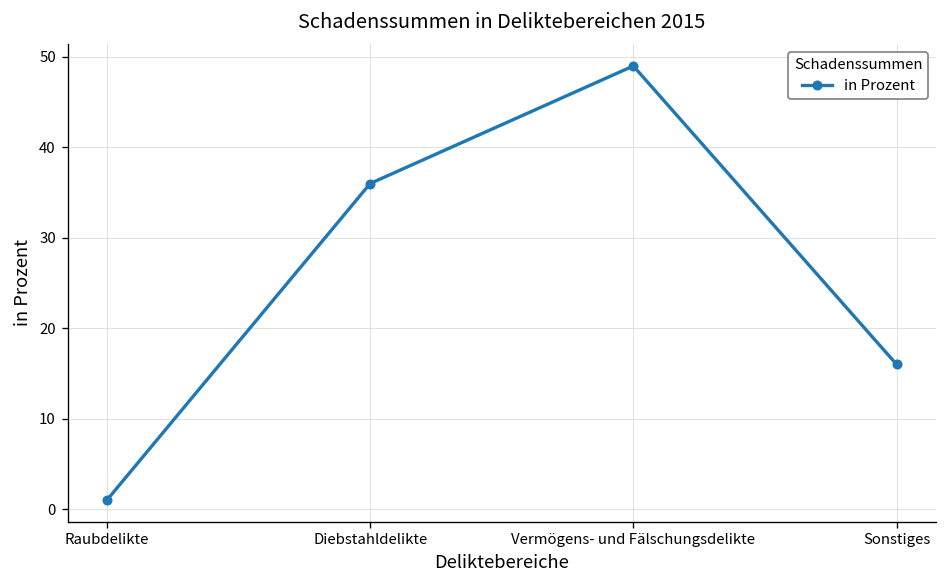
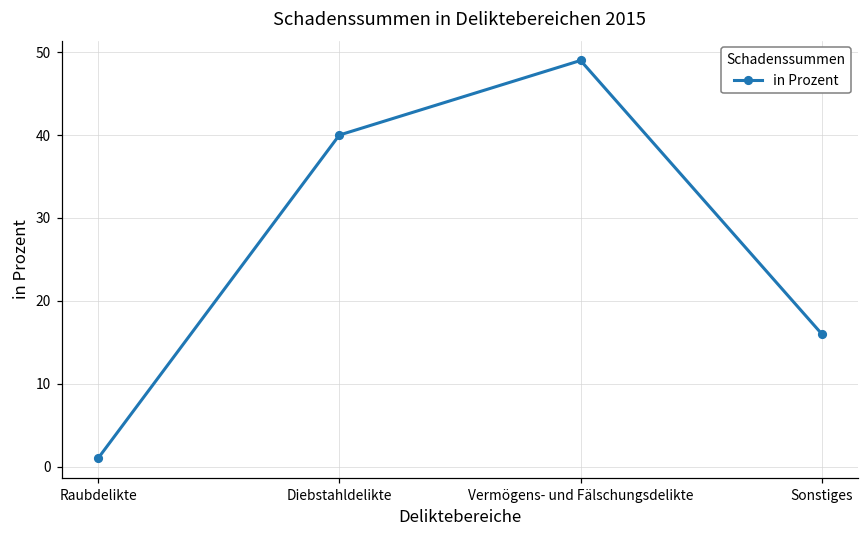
  {
    "Raubdelikte": 1,
-   "Diebstahldelikte": 36,
+   "Diebstahldelikte": 40,
    "Vermögens- und Fälschungsdelikte": 49,
    "Sonstiges": 16
  }
